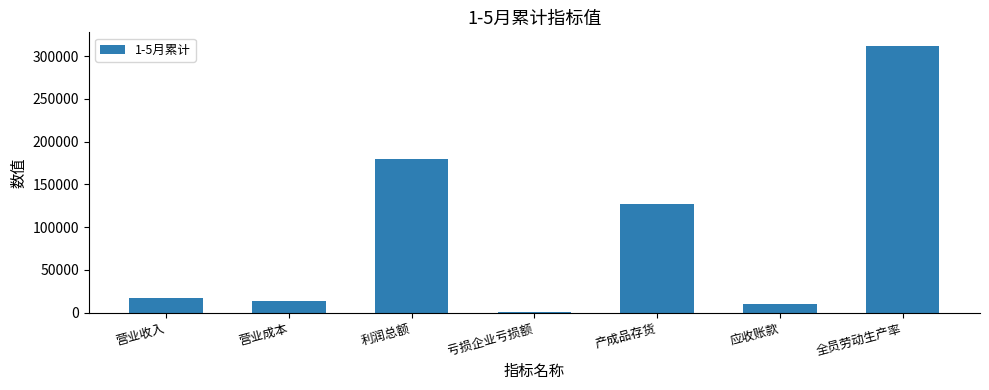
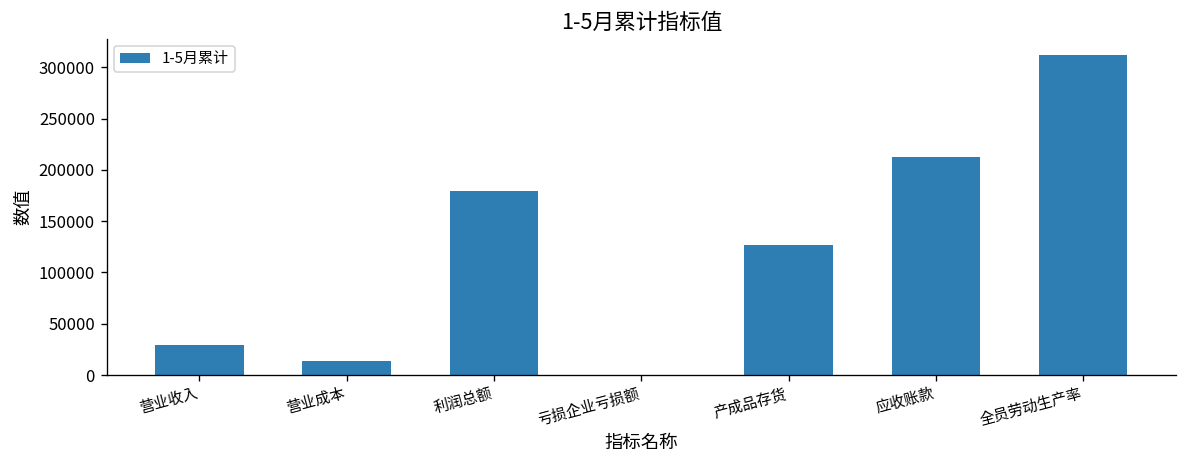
  {
-   "营业收入": 20000,
+   "营业收入": 30000,
    "营业成本": 10000,
    "利润总额": 180000,
    "产成品存货": 130000,
-   "应收账款": 10000,
+   "应收账款": 210000,
    "全员劳动生产率": 310000
  }
